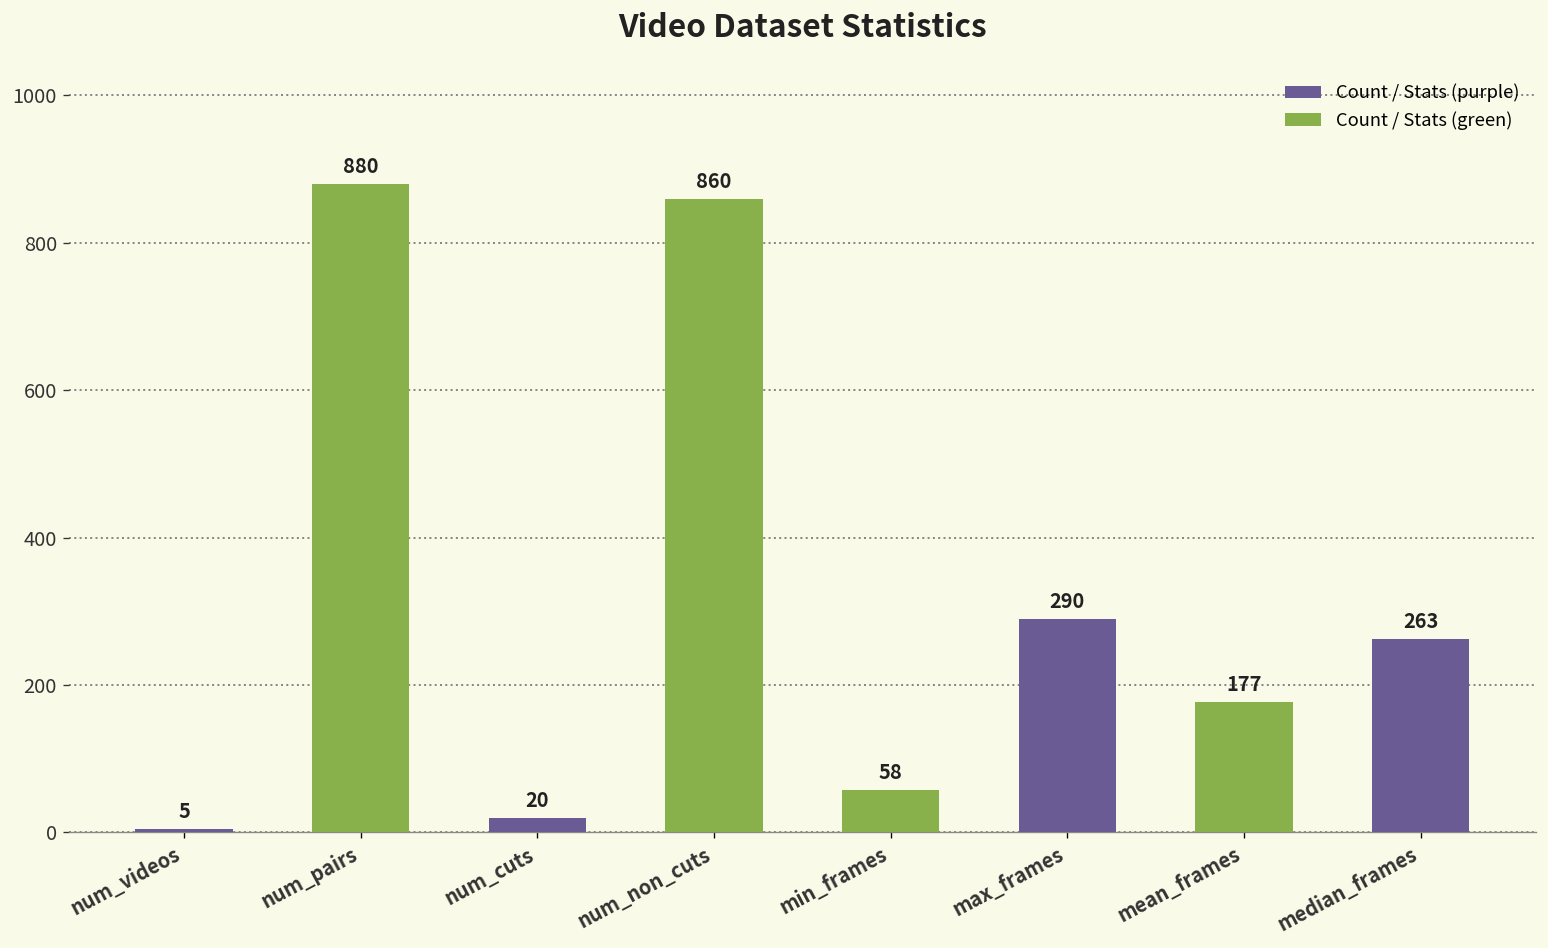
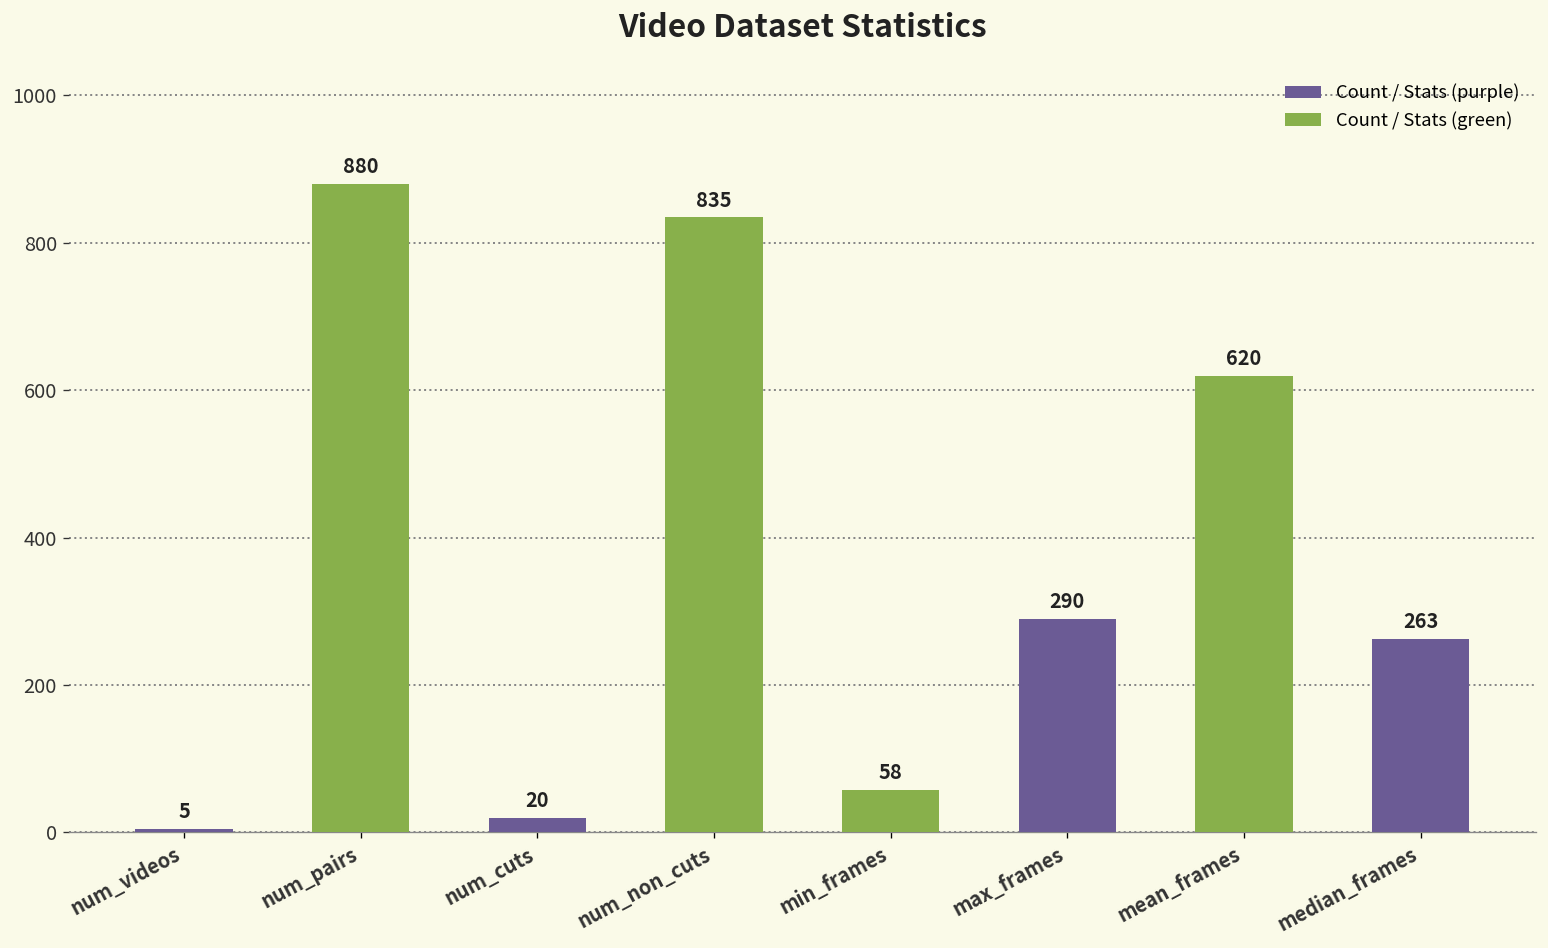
  {
    "num_videos": 5,
    "num_pairs": 880,
    "num_cuts": 20,
-   "num_non_cuts": 860,
+   "num_non_cuts": 835,
    "min_frames": 58,
    "max_frames": 290,
-   "mean_frames": 177,
+   "mean_frames": 620,
    "median_frames": 263
  }
